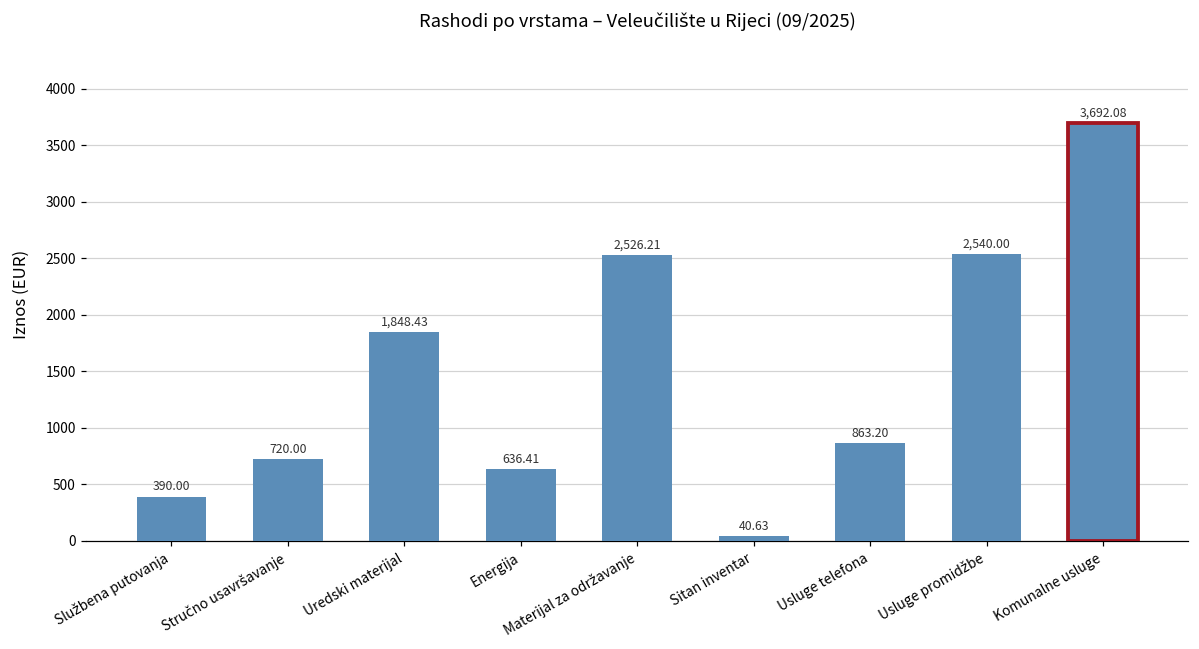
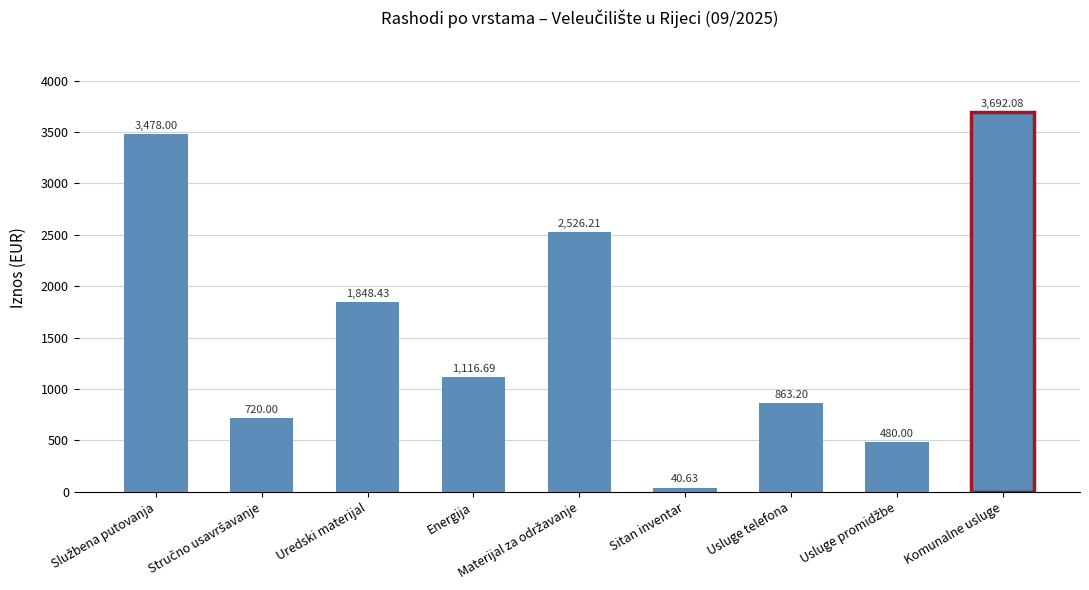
  {
-   "Službena putovanja": "390.00",
+   "Službena putovanja": "3,478.00",
    "Stručno usavršavanje": "720.00",
    "Uredski materijal": "1,848.43",
-   "Energija": "636.41",
+   "Energija": "1,116.69",
    "Materijal za održavanje": "2,526.21",
    "Sitan inventar": "40.63",
    "Usluge telefona": "863.20",
-   "Usluge promidžbe": "2,540.00",
+   "Usluge promidžbe": "480.00",
    "Komunalne usluge": "3,692.08"
  }
